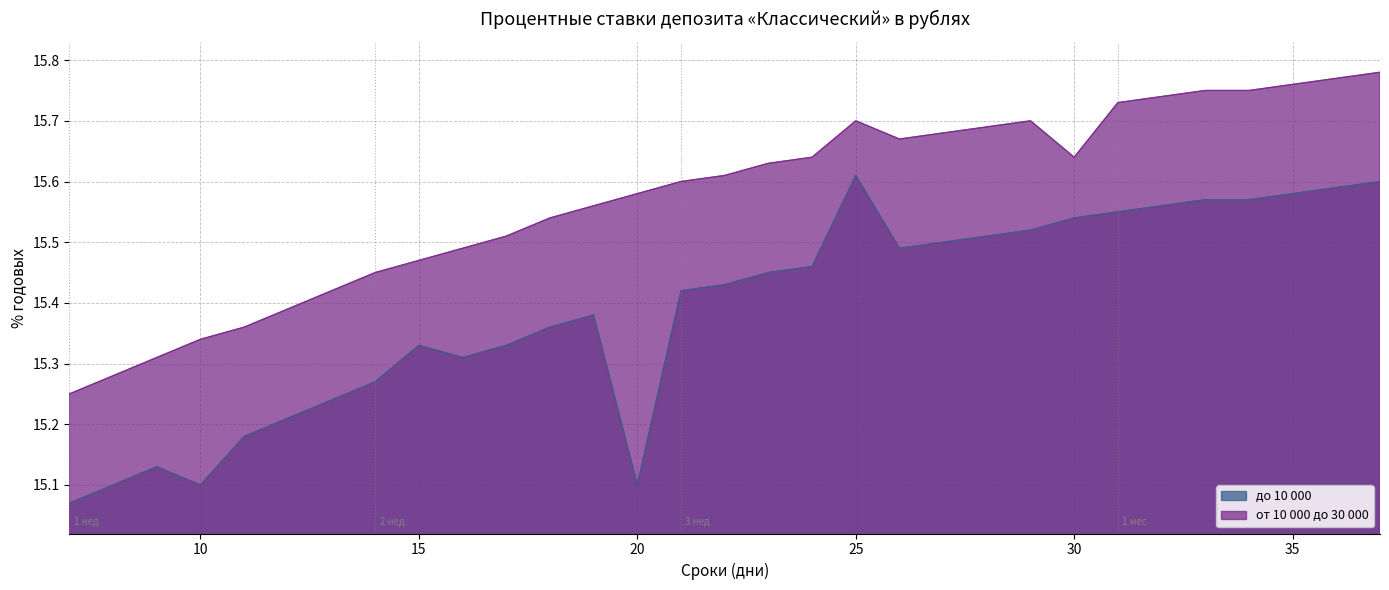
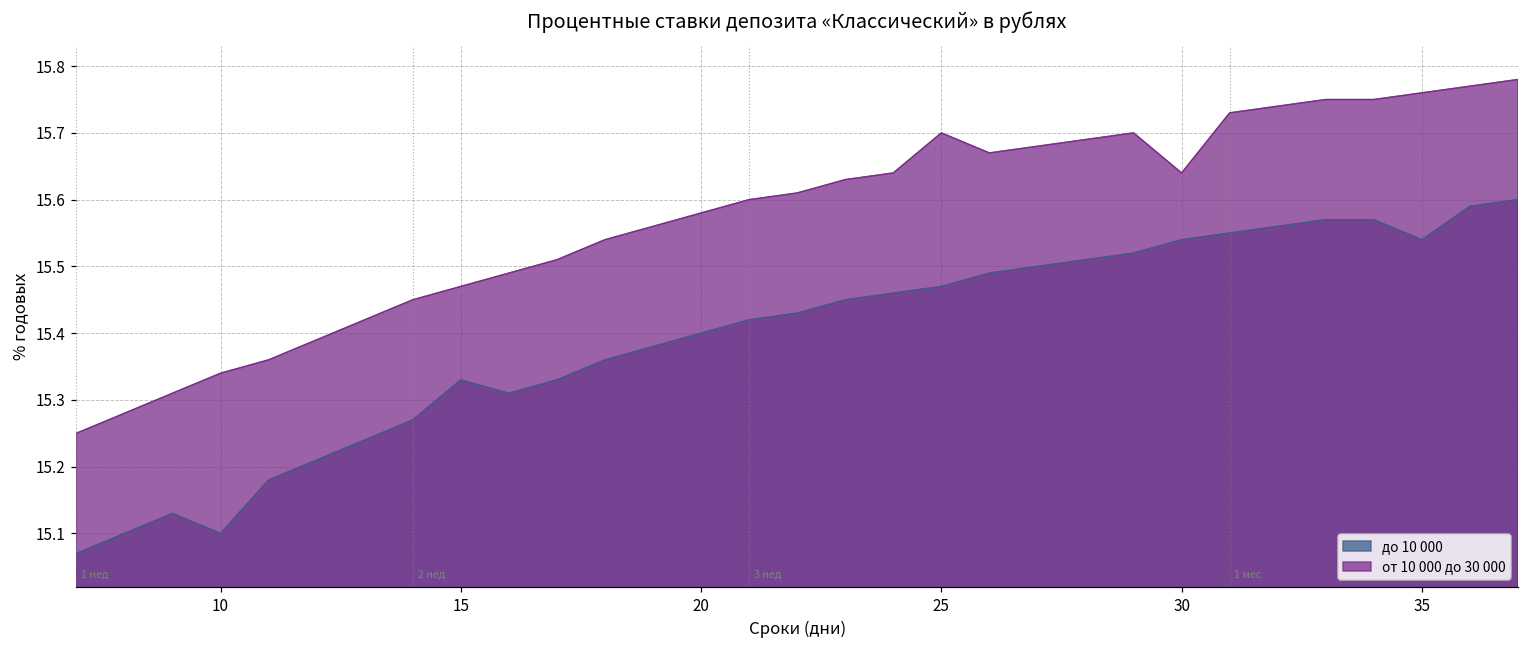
  {
    "до 10 000": {
      "10": 15.10,
      "15": 15.33,
-     "20": 15.1,
-     "25": 15.61,
+     "20": 15.4,
+     "25": 15.47,
      "30": 15.54,
-     "35": 15.58
+     "35": 15.54
    },
    "от 10 000 до 30 000": {
      "10": 15.34,
      "15": 15.47,
      "20": 15.58,
      "25": 15.70,
      "30": 15.64,
      "35": 15.76
    }
  }
